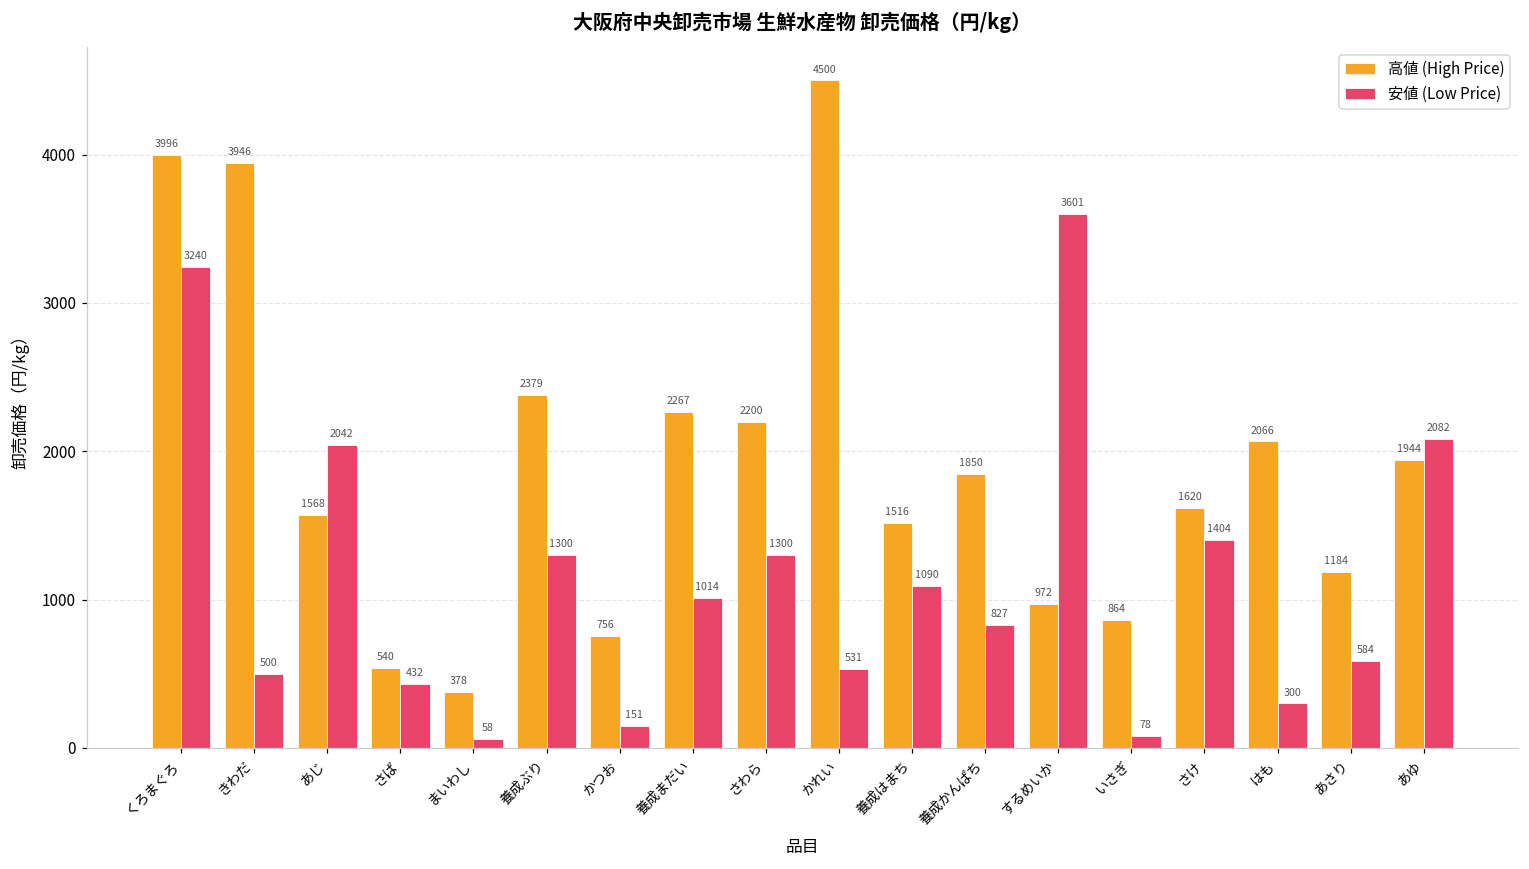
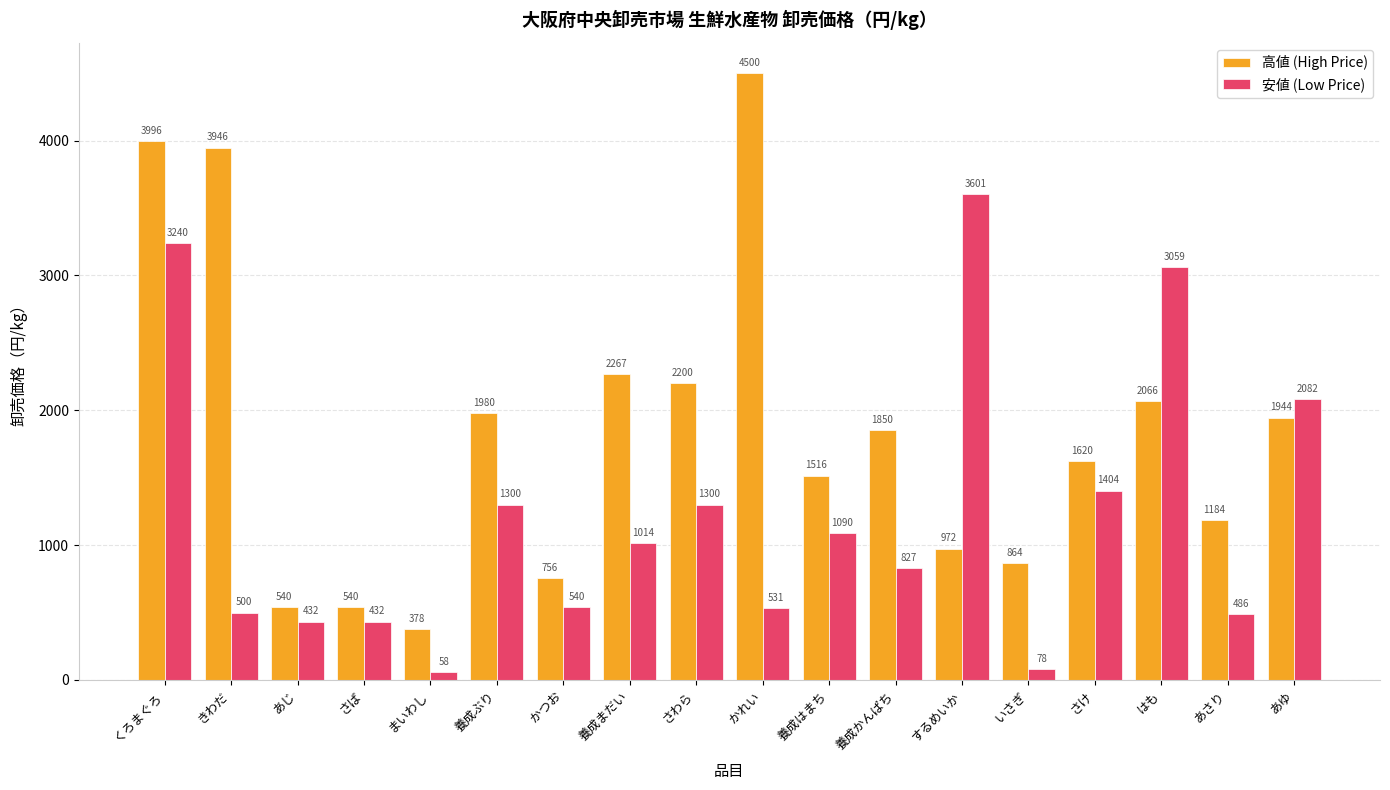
  {
    "高値 (High Price)": {
      "くろまぐろ": 3996,
      "きわだ": 3946,
-     "あじ": 1568,
+     "あじ": 540,
      "さば": 540,
      "まいわし": 378,
-     "養成ぶり": 2379,
+     "養成ぶり": 1980,
      "かつお": 756,
      "養成まだい": 2267,
      "さわら": 2200,
      "かれい": 4500,
      "養成はまち": 1516,
      "養成かんぱち": 1850,
      "するめいか": 972,
      "いさぎ": 864,
      "さけ": 1620,
      "はも": 2066,
      "あさり": 1184,
      "あゆ": 1944
    },
    "安値 (Low Price)": {
      "くろまぐろ": 3240,
      "きわだ": 500,
-     "あじ": 2042,
+     "あじ": 432,
      "さば": 432,
      "まいわし": 58,
      "養成ぶり": 1300,
-     "かつお": 151,
+     "かつお": 540,
      "養成まだい": 1014,
      "さわら": 1300,
      "かれい": 531,
      "養成はまち": 1090,
      "養成かんぱち": 827,
      "するめいか": 3601,
      "いさぎ": 78,
      "さけ": 1404,
-     "はも": 300,
-     "あさり": 584,
+     "はも": 3059,
+     "あさり": 486,
      "あゆ": 2082
    }
  }
